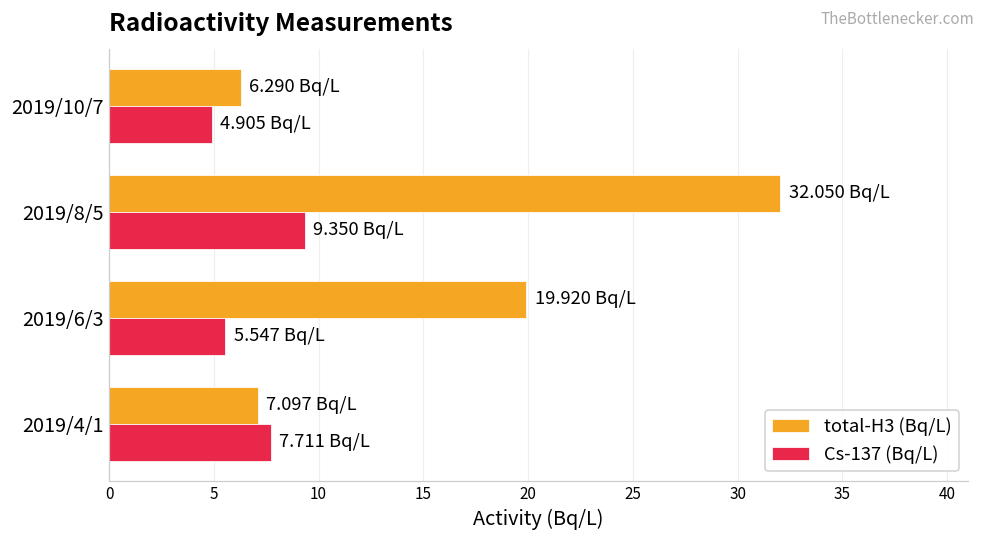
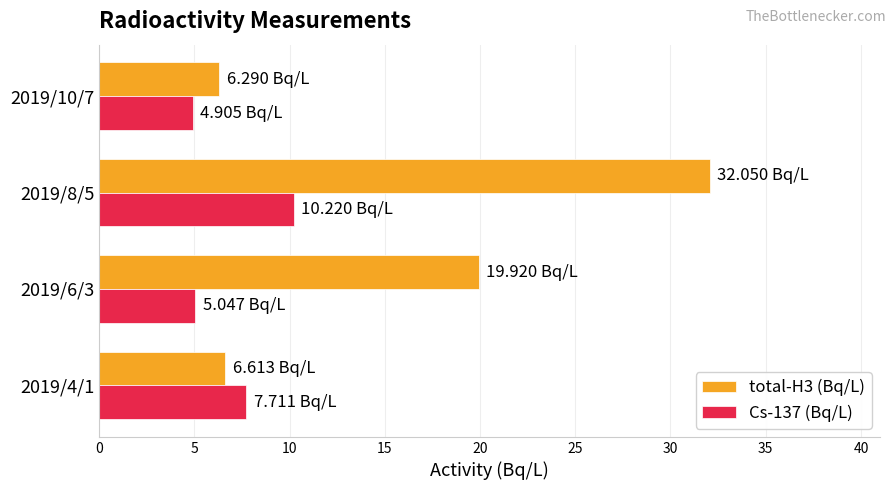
  {
    "total-H3 (Bq/L)": {
      "2019/10/7": 6.290,
      "2019/8/5": 32.050,
      "2019/6/3": 19.920,
-     "2019/4/1": 7.097
+     "2019/4/1": 6.613
    },
    "Cs-137 (Bq/L)": {
      "2019/10/7": 4.905,
-     "2019/8/5": 9.350,
-     "2019/6/3": 5.547,
+     "2019/8/5": 10.220,
+     "2019/6/3": 5.047,
      "2019/4/1": 7.711
    }
  }
